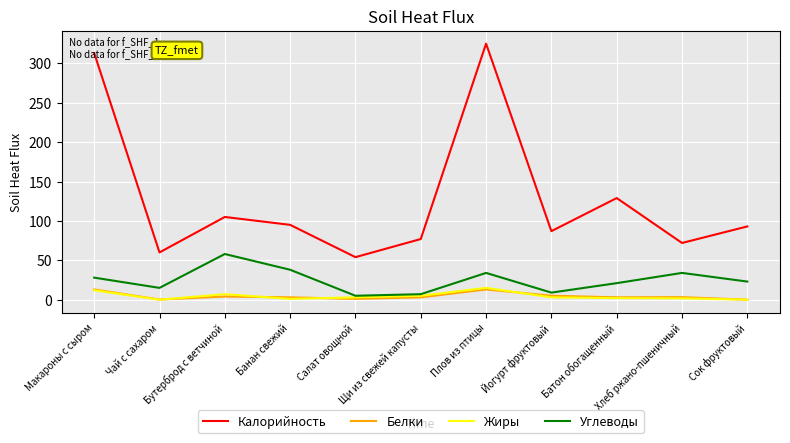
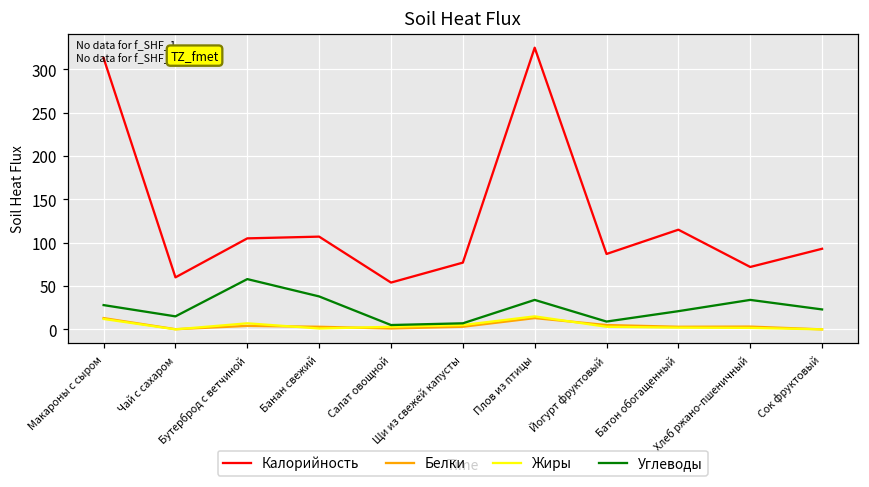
  {
    "Калорийность": {
      "Чай с сахаром": 60,
      "Бутерброд с ветчиной": 110,
-     "Банан свежий": 100,
+     "Банан свежий": 110,
      "Салат овощной": 50,
      "Щи из свежей капусты": 80,
      "Плов из птицы": 330,
      "Йогурт фруктовый": 90,
-     "Батон обогащенный": 130,
+     "Батон обогащенный": 120,
      "Хлеб ржано-пшеничный": 70,
      "Сок фруктовый": 90
    },
    "Углеводы": {
      "Макароны с сыром": 30,
      "Чай с сахаром": 20,
      "Бутерброд с ветчиной": 60,
      "Банан свежий": 40,
      "Плов из птицы": 30,
      "Йогурт фруктовый": 10,
      "Батон обогащенный": 20,
      "Хлеб ржано-пшеничный": 30,
      "Сок фруктовый": 20
    }
  }
